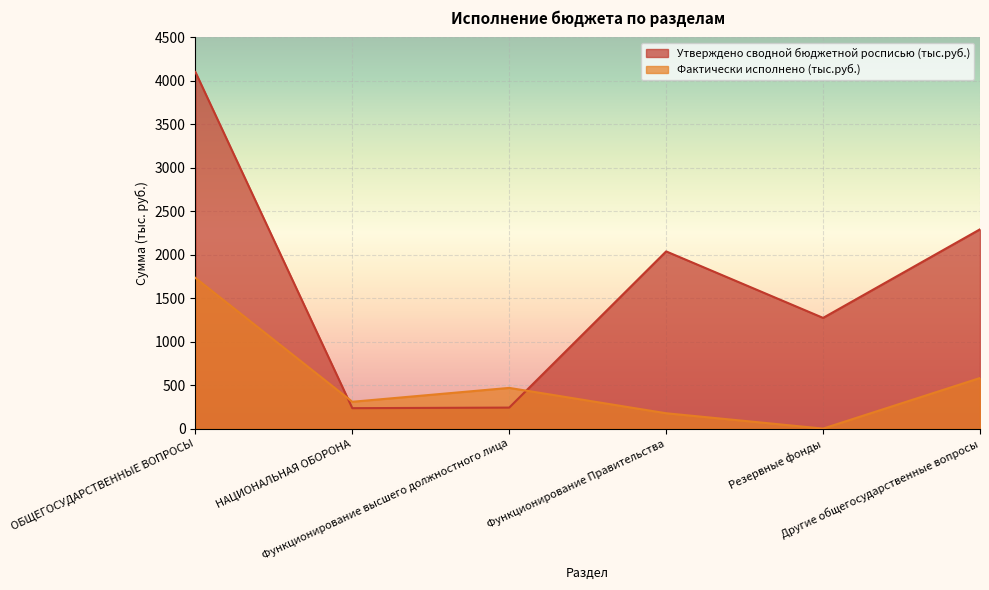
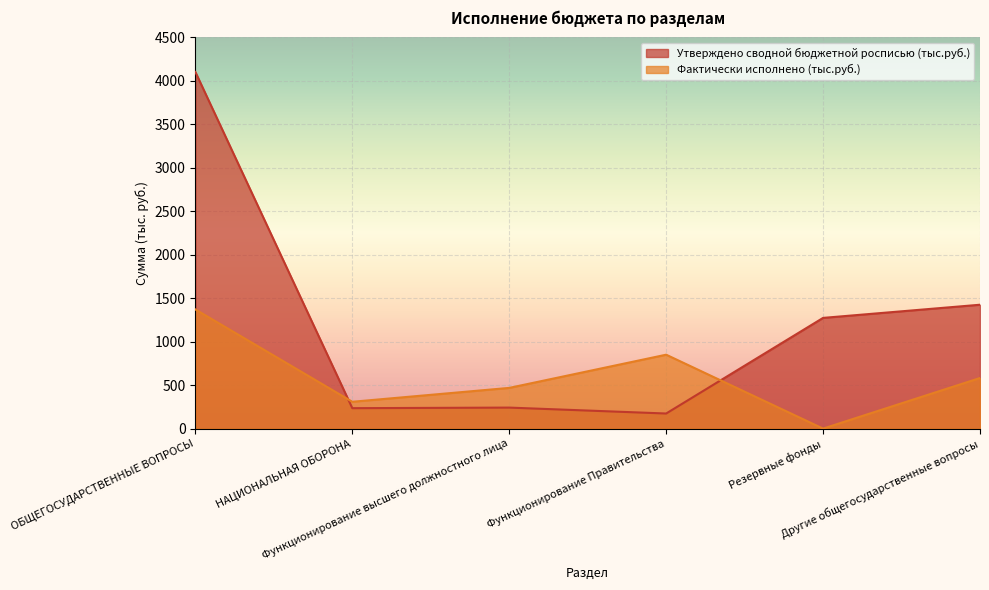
  {
    "Утверждено сводной бюджетной росписью (тыс.руб.)": {
      "ОБЩЕГОСУДАРСТВЕННЫЕ ВОПРОСЫ": 4100,
      "НАЦИОНАЛЬНАЯ ОБОРОНА": 200,
      "Функционирование высшего должностного лица": 200,
-     "Функционирование Правительства": 2000,
+     "Функционирование Правительства": 200,
      "Резервные фонды": 1300,
-     "Другие общегосударственные вопросы": 2300
+     "Другие общегосударственные вопросы": 1400
    },
    "Фактически исполнено (тыс.руб.)": {
-     "ОБЩЕГОСУДАРСТВЕННЫЕ ВОПРОСЫ": 1700,
+     "ОБЩЕГОСУДАРСТВЕННЫЕ ВОПРОСЫ": 1400,
      "НАЦИОНАЛЬНАЯ ОБОРОНА": 300,
      "Функционирование высшего должностного лица": 500,
-     "Функционирование Правительства": 200,
+     "Функционирование Правительства": 900,
      "Резервные фонды": 0,
      "Другие общегосударственные вопросы": 600
    }
  }
